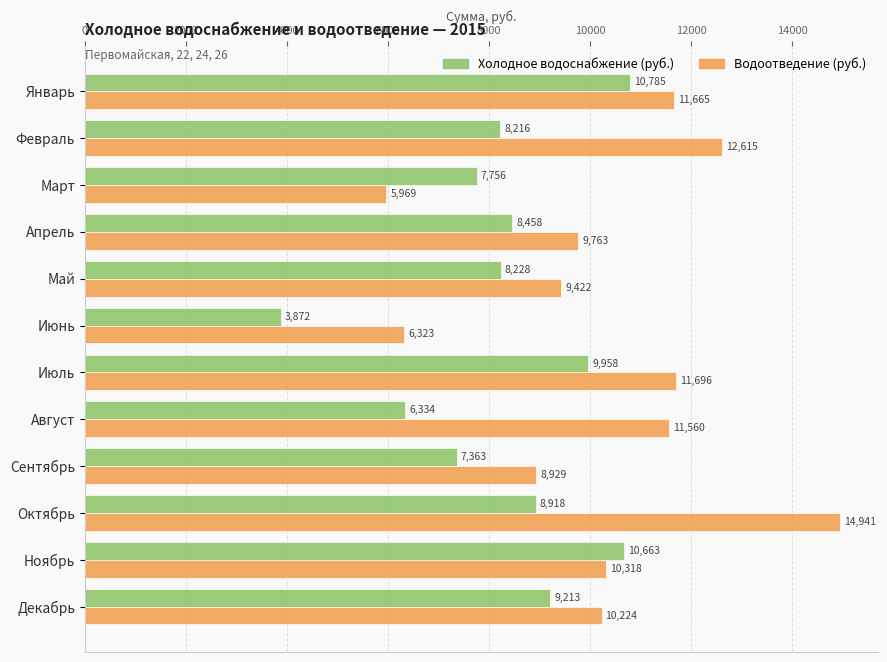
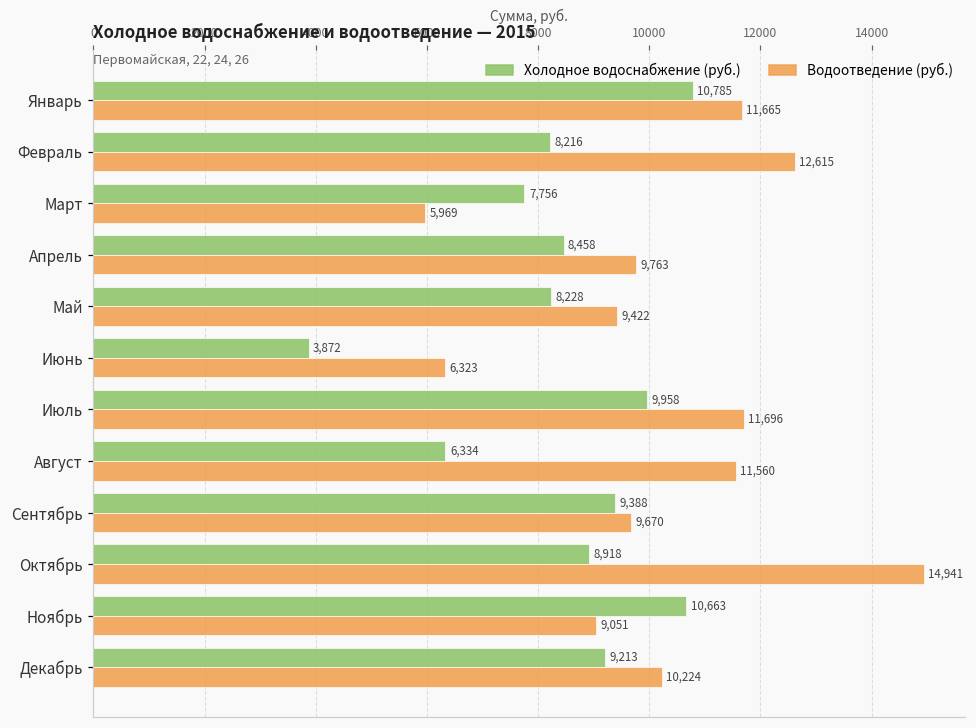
  {
    "Холодное водоснабжение (руб.)": {
      "Январь": "10,785",
      "Февраль": "8,216",
      "Март": "7,756",
      "Апрель": "8,458",
      "Май": "8,228",
      "Июнь": "3,872",
      "Июль": "9,958",
      "Август": "6,334",
-     "Сентябрь": "7,363",
+     "Сентябрь": "9,388",
      "Октябрь": "8,918",
      "Ноябрь": "10,663",
      "Декабрь": "9,213"
    },
    "Водоотведение (руб.)": {
      "Январь": "11,665",
      "Февраль": "12,615",
      "Март": "5,969",
      "Апрель": "9,763",
      "Май": "9,422",
      "Июнь": "6,323",
      "Июль": "11,696",
      "Август": "11,560",
-     "Сентябрь": "8,929",
+     "Сентябрь": "9,670",
      "Октябрь": "14,941",
-     "Ноябрь": "10,318",
+     "Ноябрь": "9,051",
      "Декабрь": "10,224"
    }
  }
